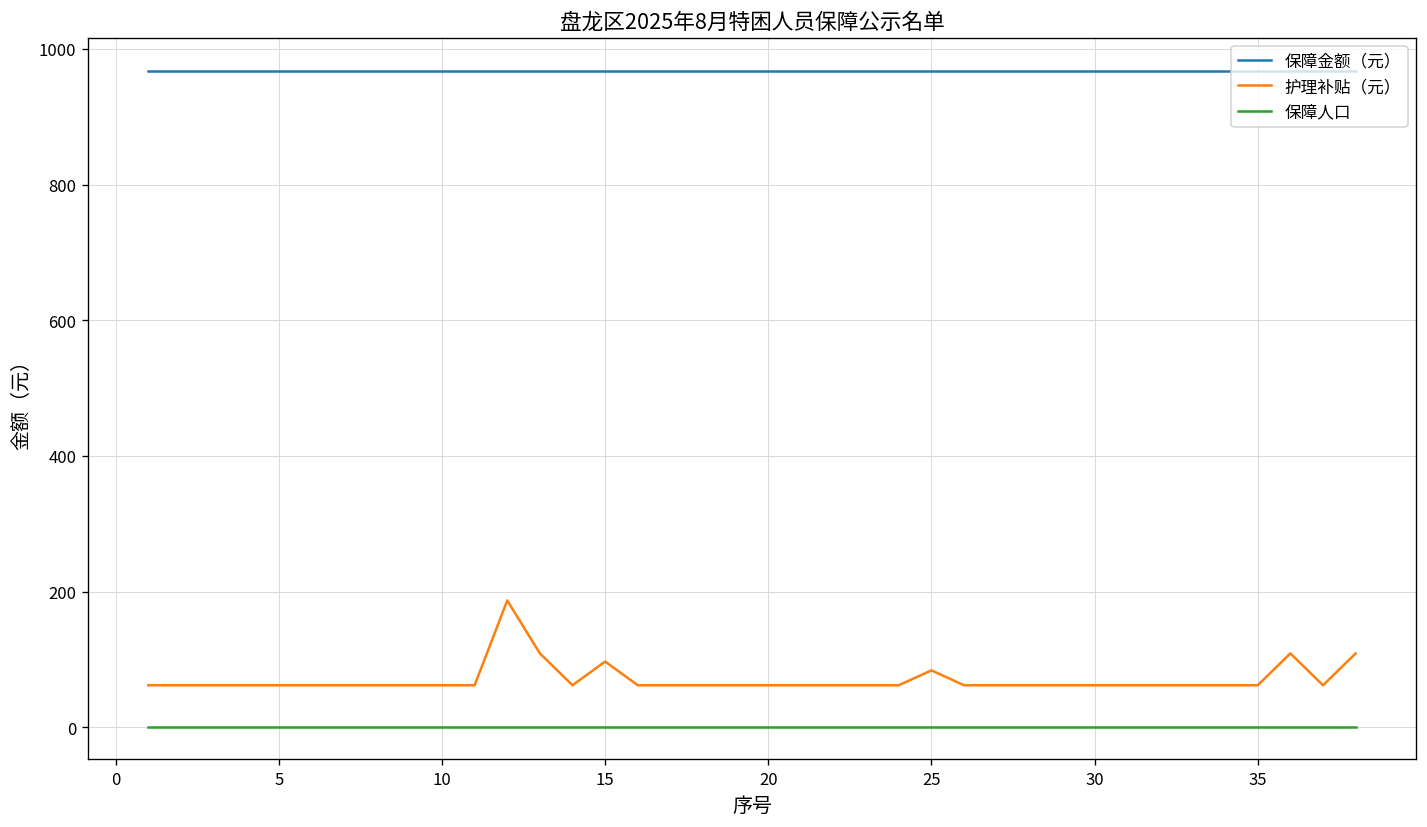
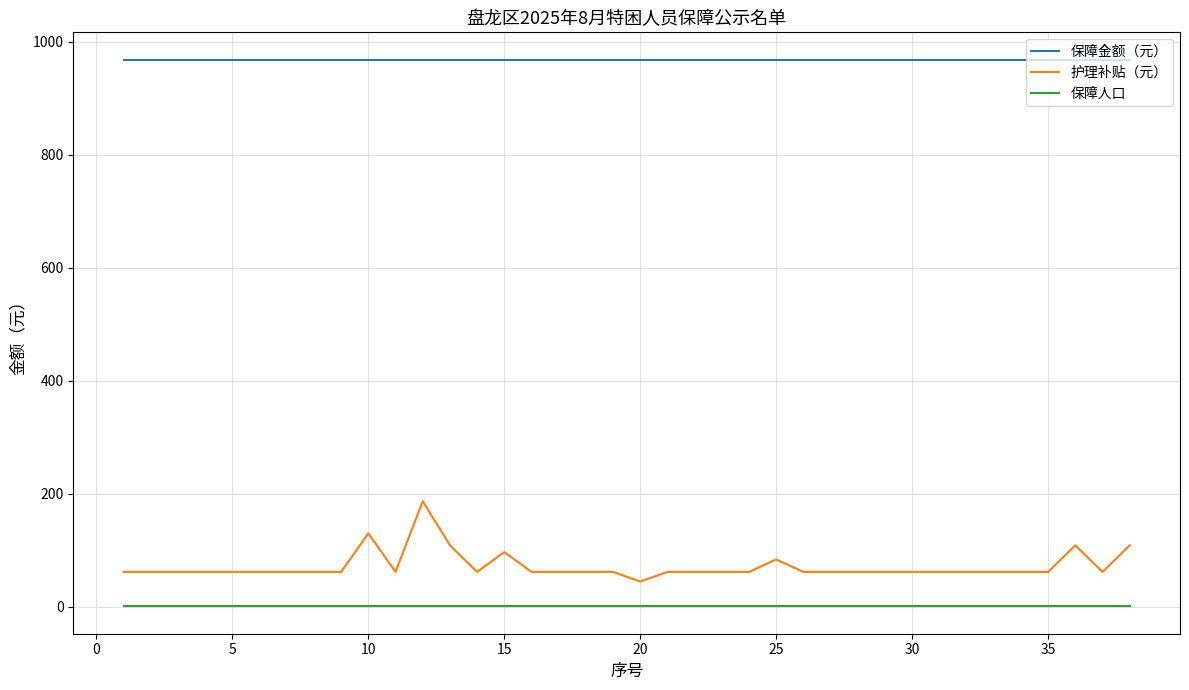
  {
    "保障金额（元）": {
      "5": 970,
      "10": 970,
      "15": 970,
      "20": 970,
      "25": 970,
      "30": 970
    },
    "护理补贴（元）": {
      "5": 60,
-     "10": 60,
+     "10": 130,
      "15": 100,
-     "20": 60,
+     "20": 50,
      "25": 80,
      "30": 60,
      "35": 60
    },
    "保障人口": {
      "5": 0,
      "10": 0,
      "15": 0,
      "20": 0,
      "25": 0,
      "30": 0,
      "35": 0
    }
  }
